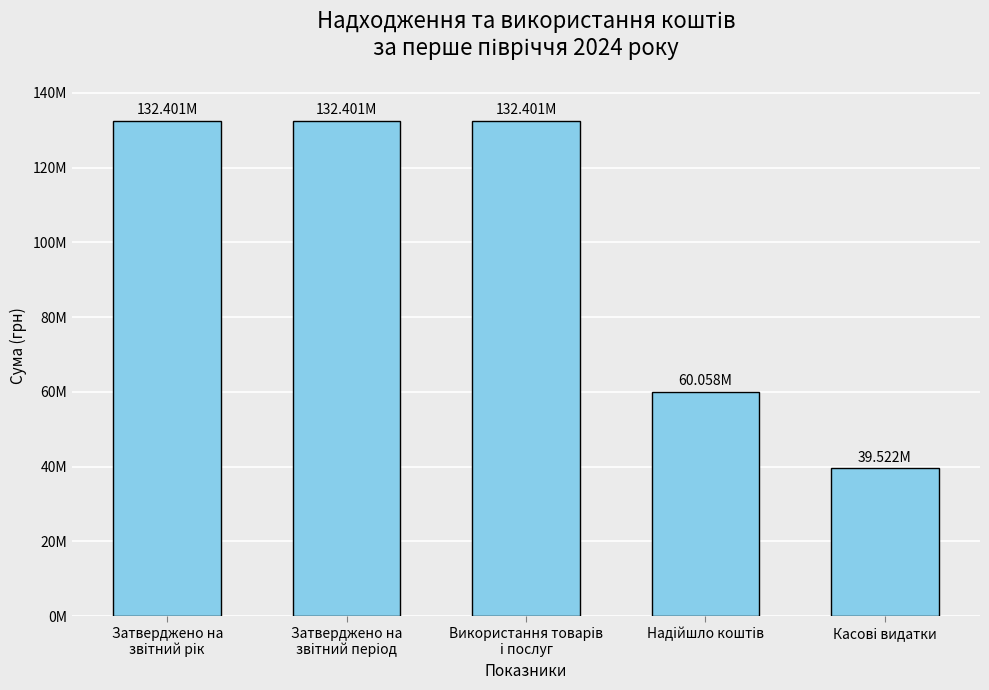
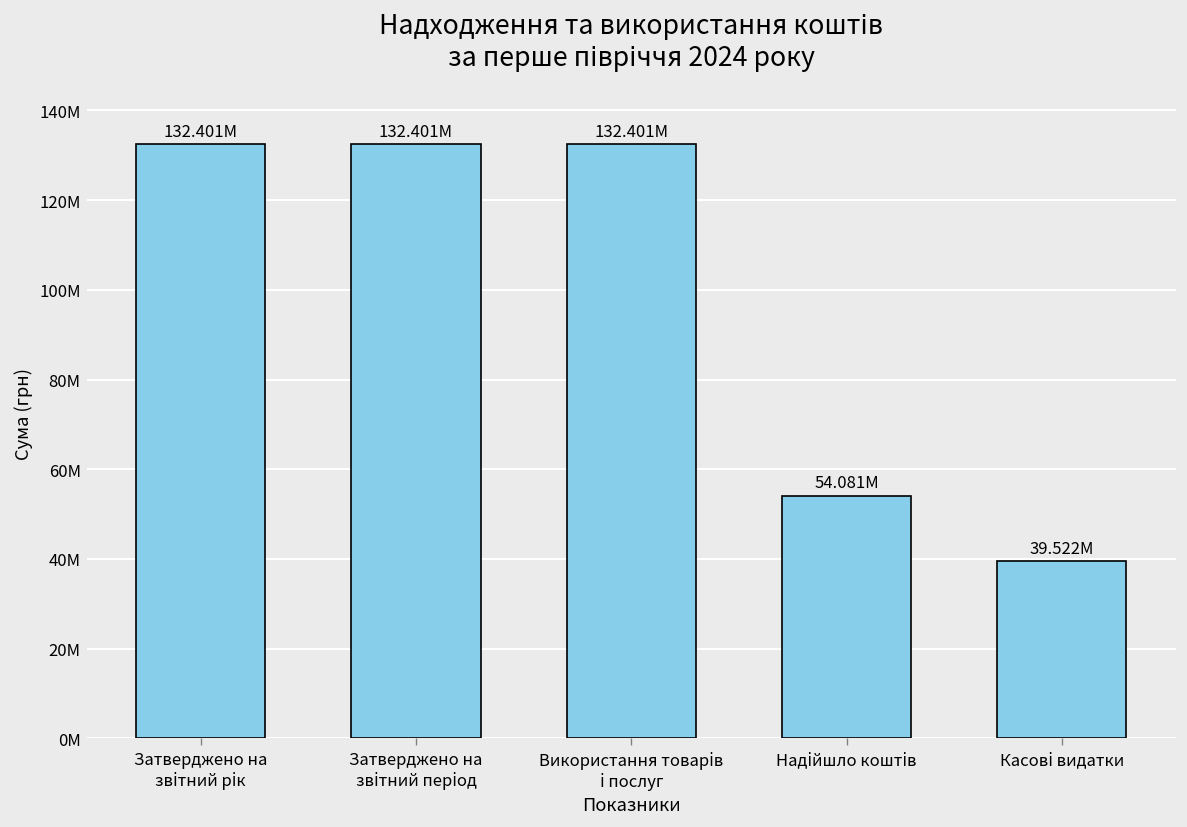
  {
    "Затверджено на звітний рік": "132.401M",
    "Затверджено на звітний період": "132.401M",
    "Використання товарів і послуг": "132.401M",
-   "Надійшло коштів": "60.058M",
+   "Надійшло коштів": "54.081M",
    "Касові видатки": "39.522M"
  }
